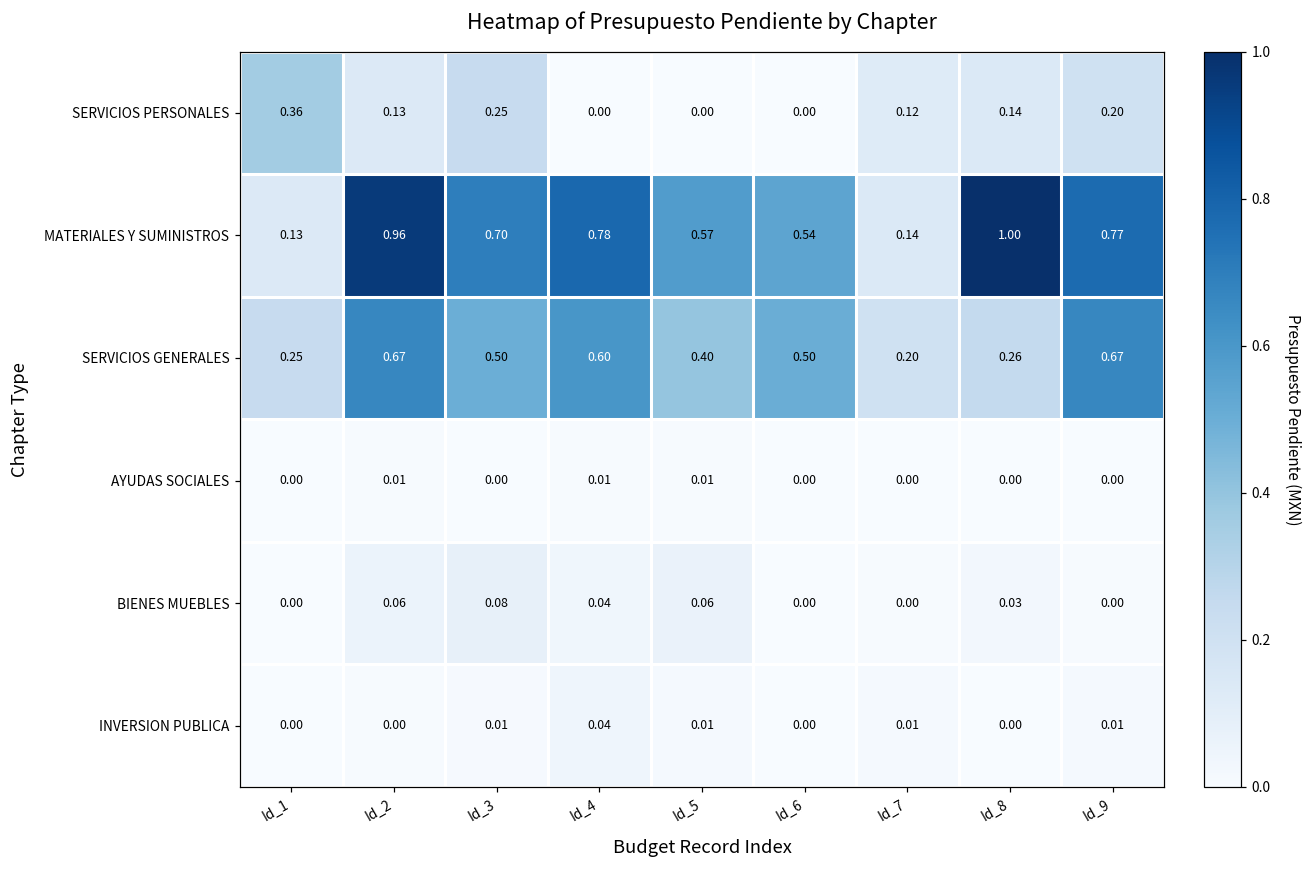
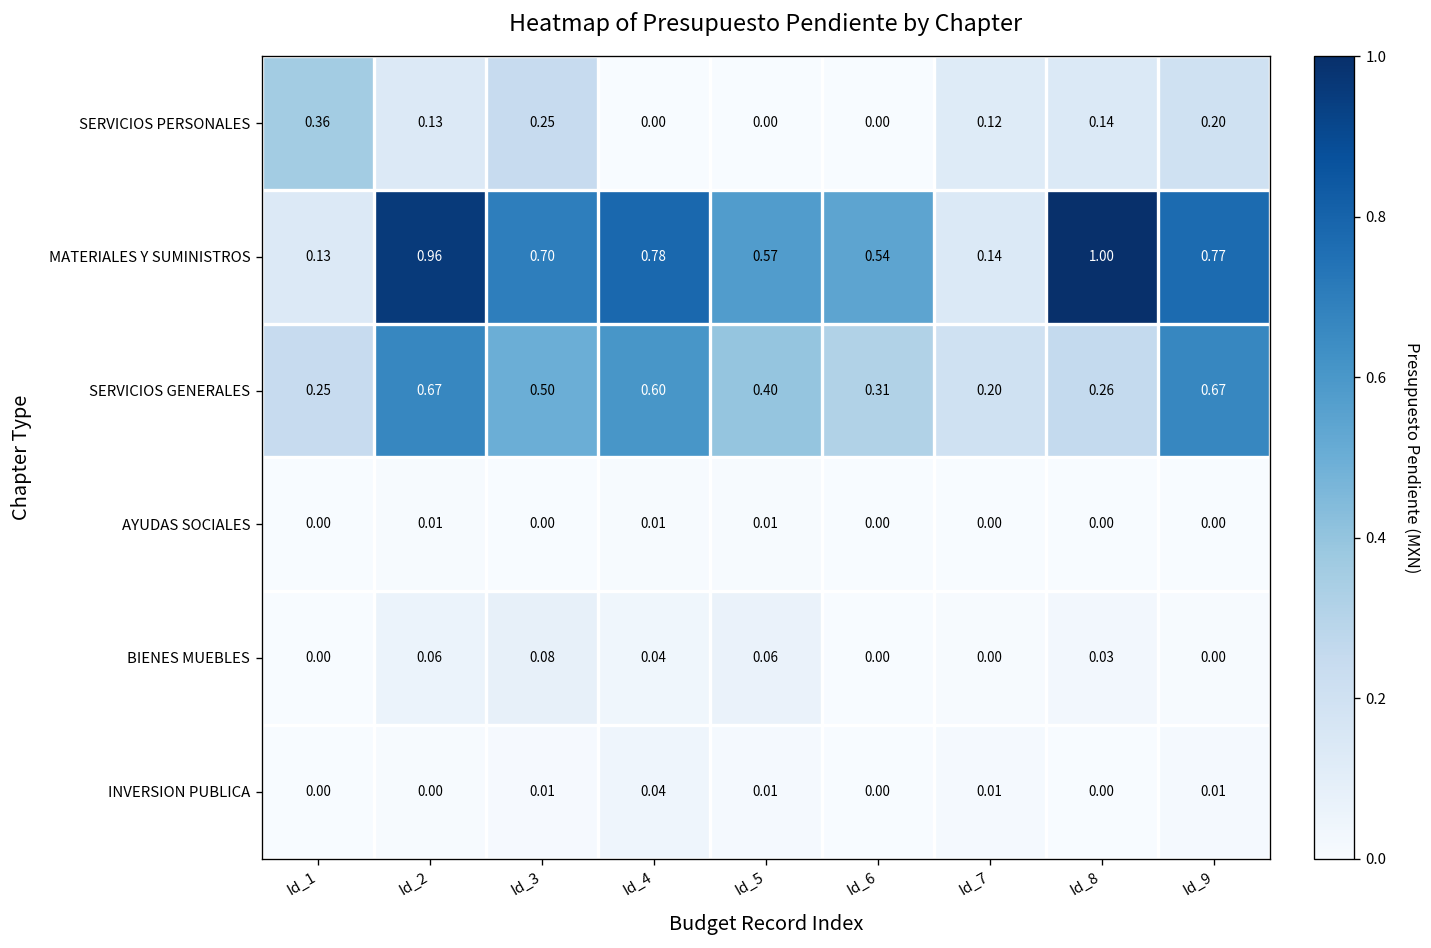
  {
    "SERVICIOS PERSONALES": {
      "Id_1": 0.36,
      "Id_2": 0.13,
      "Id_3": 0.25,
      "Id_4": 0.00,
      "Id_5": 0.00,
      "Id_6": 0.00,
      "Id_7": 0.12,
      "Id_8": 0.14,
      "Id_9": 0.20
    },
    "MATERIALES Y SUMINISTROS": {
      "Id_1": 0.13,
      "Id_2": 0.96,
      "Id_3": 0.70,
      "Id_4": 0.78,
      "Id_5": 0.57,
      "Id_6": 0.54,
      "Id_7": 0.14,
      "Id_8": 1.00,
      "Id_9": 0.77
    },
    "SERVICIOS GENERALES": {
      "Id_1": 0.25,
      "Id_2": 0.67,
      "Id_3": 0.50,
      "Id_4": 0.60,
      "Id_5": 0.40,
-     "Id_6": 0.50,
+     "Id_6": 0.31,
      "Id_7": 0.20,
      "Id_8": 0.26,
      "Id_9": 0.67
    },
    "AYUDAS SOCIALES": {
      "Id_1": 0.00,
      "Id_2": 0.01,
      "Id_3": 0.00,
      "Id_4": 0.01,
      "Id_5": 0.01,
      "Id_6": 0.00,
      "Id_7": 0.00,
      "Id_8": 0.00,
      "Id_9": 0.00
    },
    "BIENES MUEBLES": {
      "Id_1": 0.00,
      "Id_2": 0.06,
      "Id_3": 0.08,
      "Id_4": 0.04,
      "Id_5": 0.06,
      "Id_6": 0.00,
      "Id_7": 0.00,
      "Id_8": 0.03,
      "Id_9": 0.00
    },
    "INVERSION PUBLICA": {
      "Id_1": 0.00,
      "Id_2": 0.00,
      "Id_3": 0.01,
      "Id_4": 0.04,
      "Id_5": 0.01,
      "Id_6": 0.00,
      "Id_7": 0.01,
      "Id_8": 0.00,
      "Id_9": 0.01
    }
  }
